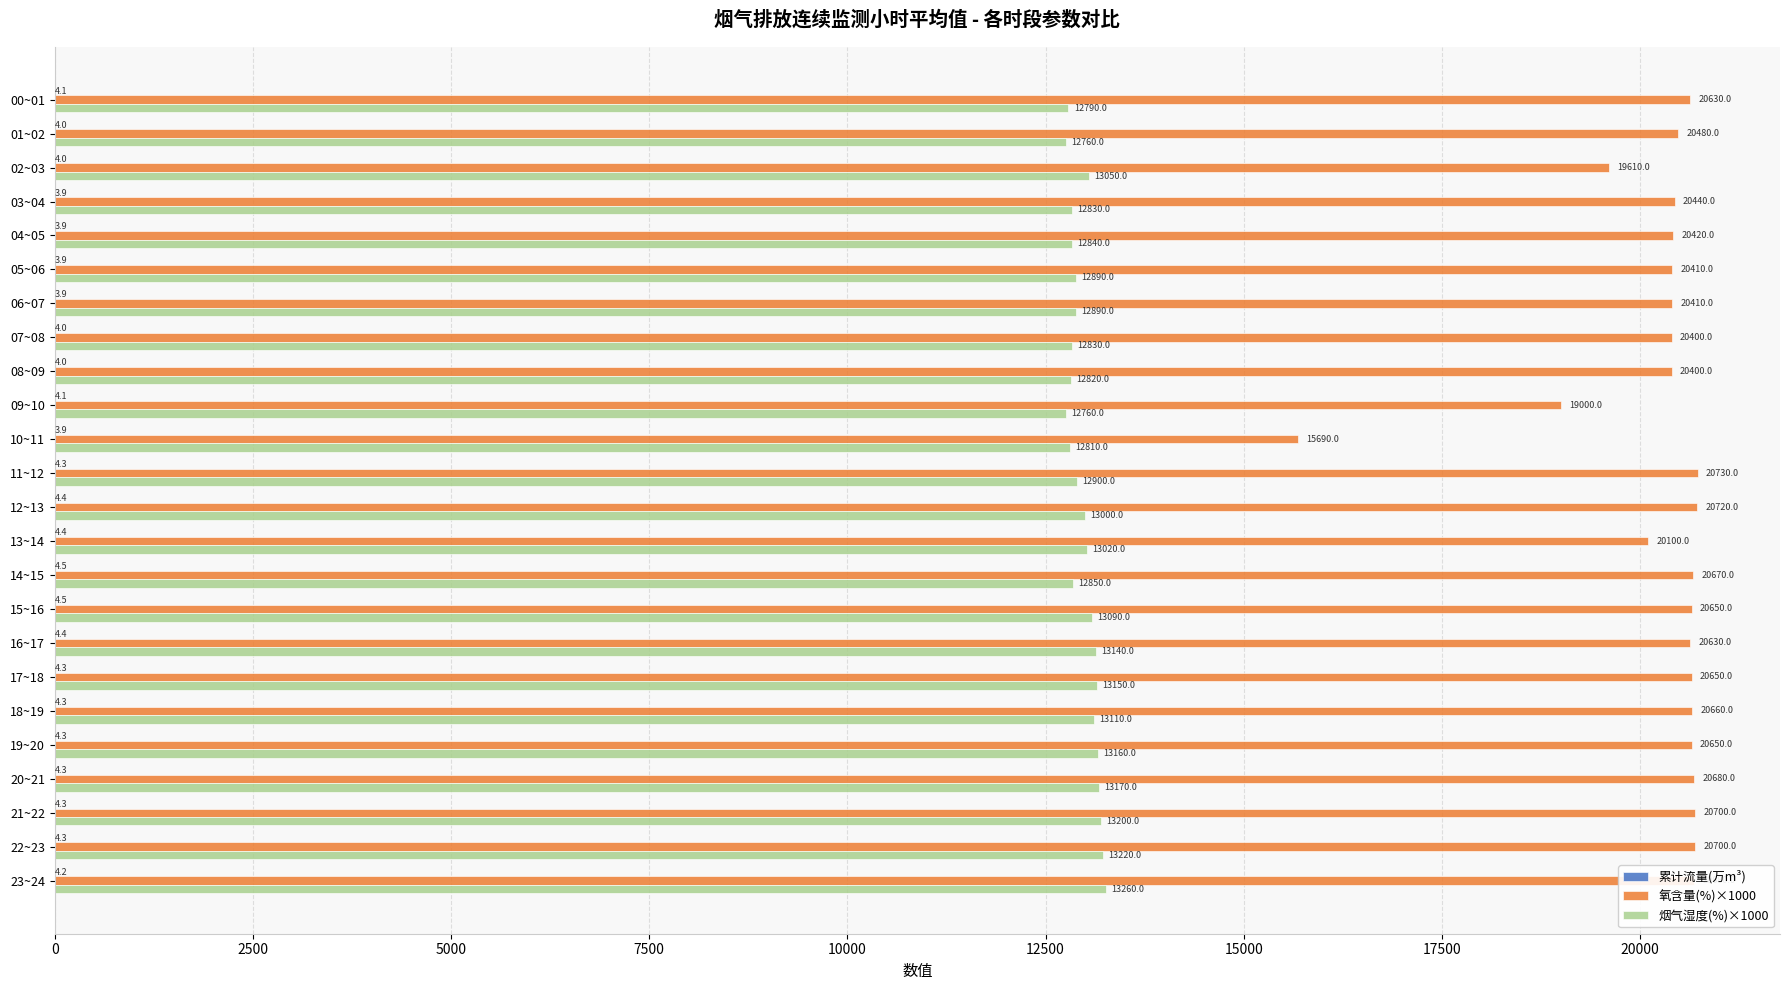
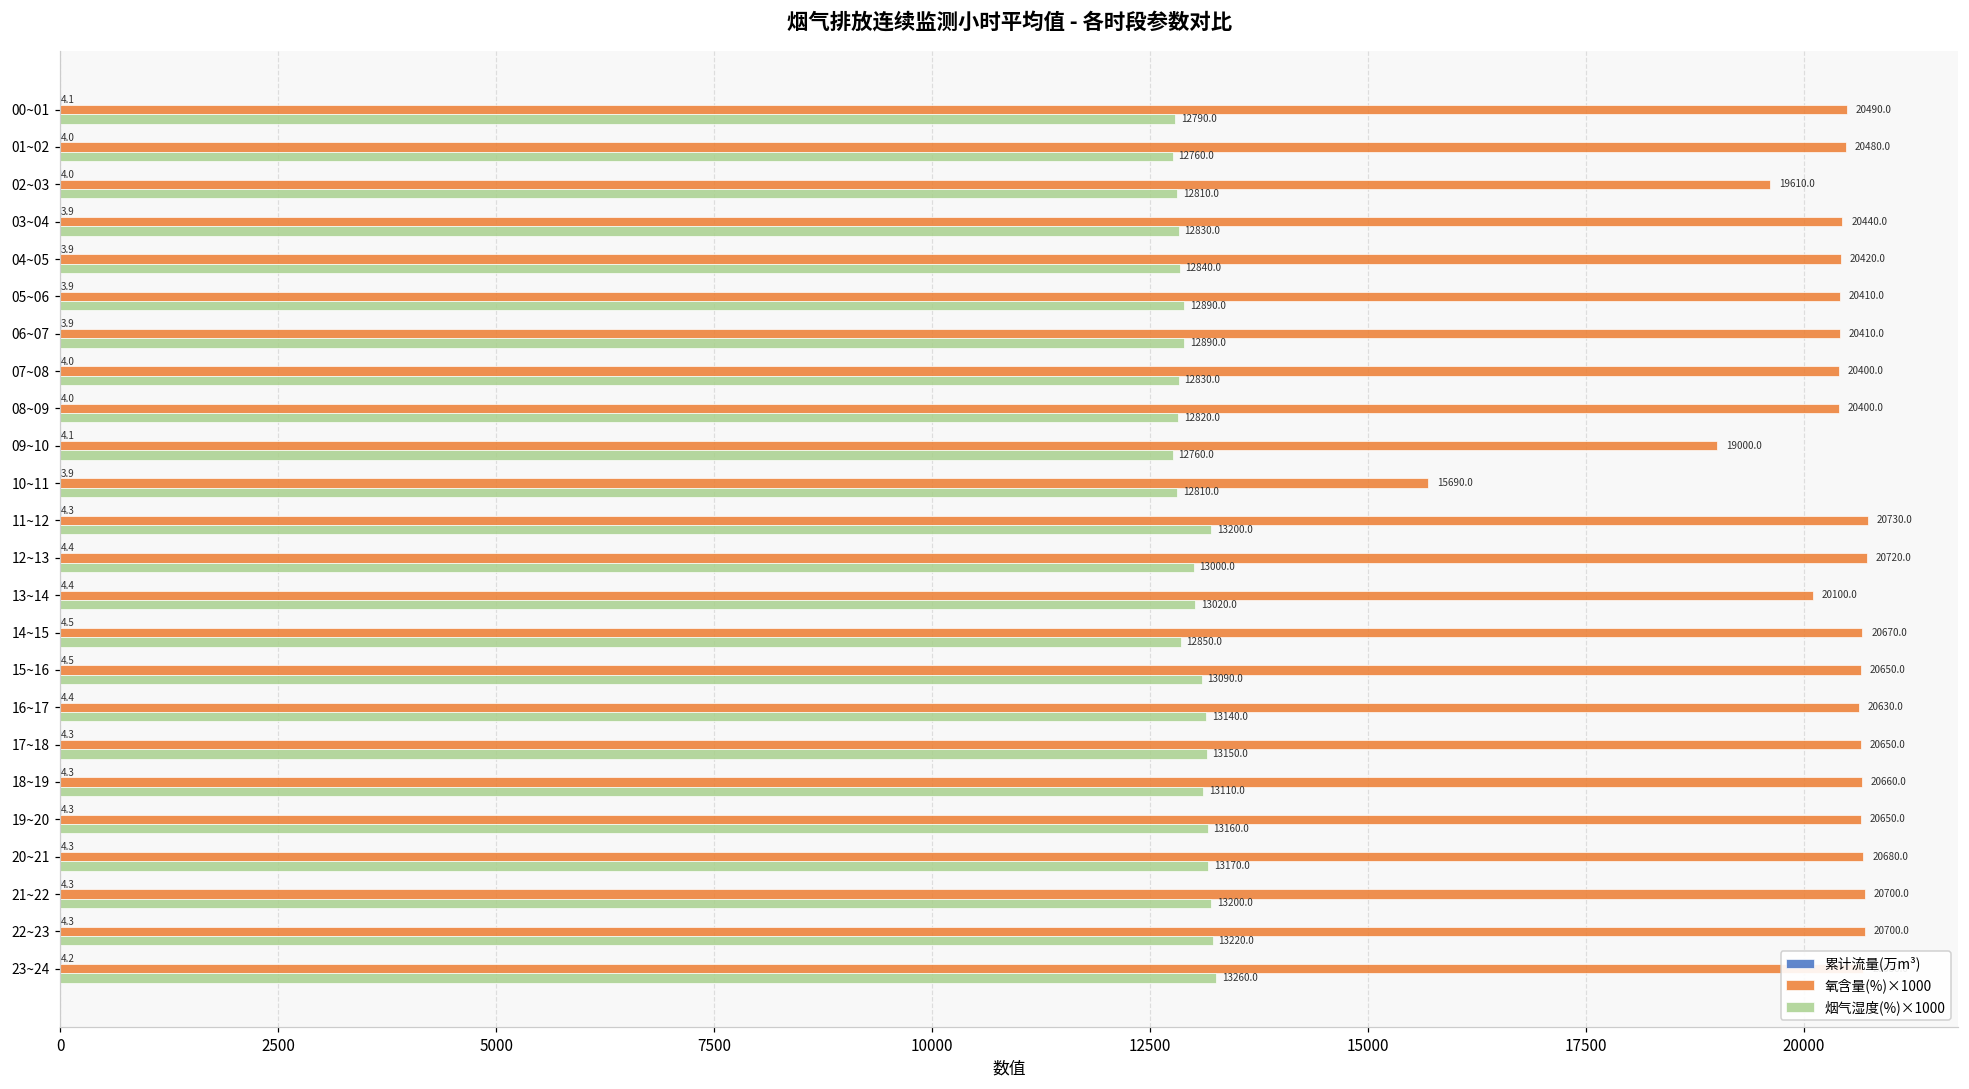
  {
    "累计流量(万m³)": {
      "00~01": 4.1,
      "01~02": 4.0,
      "02~03": 4.0,
      "03~04": 3.9,
      "04~05": 3.9,
      "05~06": 3.9,
      "06~07": 3.9,
      "07~08": 4.0,
      "08~09": 4.0,
      "09~10": 4.1,
      "10~11": 3.9,
      "11~12": 4.3,
      "12~13": 4.4,
      "13~14": 4.4,
      "14~15": 4.5,
      "15~16": 4.5,
      "16~17": 4.4,
      "17~18": 4.3,
      "18~19": 4.3,
      "19~20": 4.3,
      "20~21": 4.3,
      "21~22": 4.3,
      "22~23": 4.3,
      "23~24": 4.2
    },
    "氧含量(%)×1000": {
-     "00~01": 20630.0,
+     "00~01": 20490.0,
      "01~02": 20480.0,
      "02~03": 19610.0,
      "03~04": 20440.0,
      "04~05": 20420.0,
      "05~06": 20410.0,
      "06~07": 20410.0,
      "07~08": 20400.0,
      "08~09": 20400.0,
      "09~10": 19000.0,
      "10~11": 15690.0,
      "11~12": 20730.0,
      "12~13": 20720.0,
      "13~14": 20100.0,
      "14~15": 20670.0,
      "15~16": 20650.0,
      "16~17": 20630.0,
      "17~18": 20650.0,
      "18~19": 20660.0,
      "19~20": 20650.0,
      "20~21": 20680.0,
      "21~22": 20700.0,
      "22~23": 20700.0
    },
    "烟气湿度(%)×1000": {
      "00~01": 12790.0,
      "01~02": 12760.0,
-     "02~03": 13050.0,
+     "02~03": 12810.0,
      "03~04": 12830.0,
      "04~05": 12840.0,
      "05~06": 12890.0,
      "06~07": 12890.0,
      "07~08": 12830.0,
      "08~09": 12820.0,
      "09~10": 12760.0,
      "10~11": 12810.0,
-     "11~12": 12900.0,
+     "11~12": 13200.0,
      "12~13": 13000.0,
      "13~14": 13020.0,
      "14~15": 12850.0,
      "15~16": 13090.0,
      "16~17": 13140.0,
      "17~18": 13150.0,
      "18~19": 13110.0,
      "19~20": 13160.0,
      "20~21": 13170.0,
      "21~22": 13200.0,
      "22~23": 13220.0,
      "23~24": 13260.0
    }
  }
